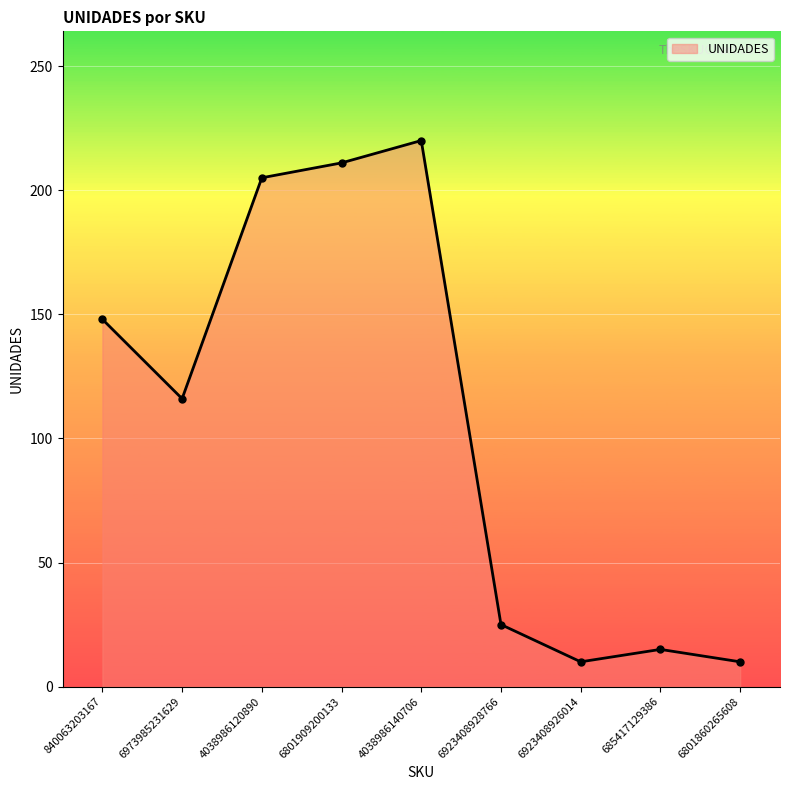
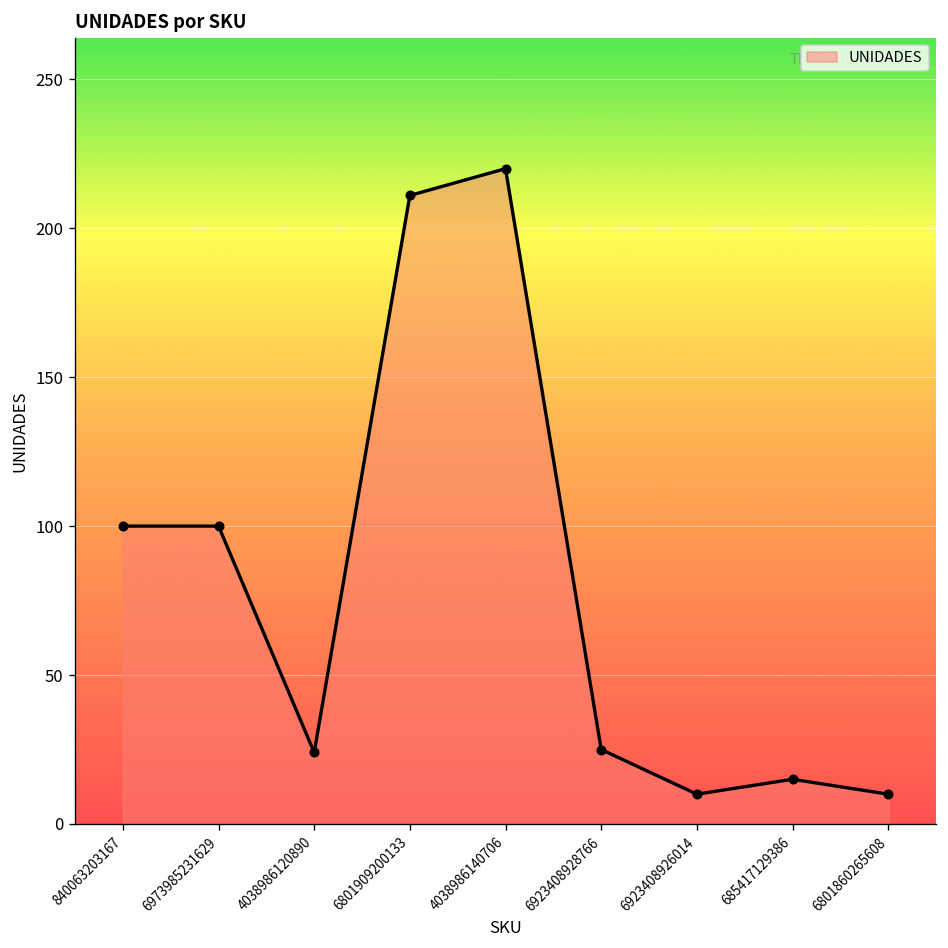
  {
-   "840063203167": 148,
-   "6973985231629": 116,
-   "4038986120890": 205,
+   "840063203167": 100,
+   "6973985231629": 100,
+   "4038986120890": 24,
    "6801909200133": 211,
    "4038986140706": 220,
    "6923408928766": 25,
    "6923408926014": 10,
    "685417129386": 15,
    "6801860265608": 10
  }
